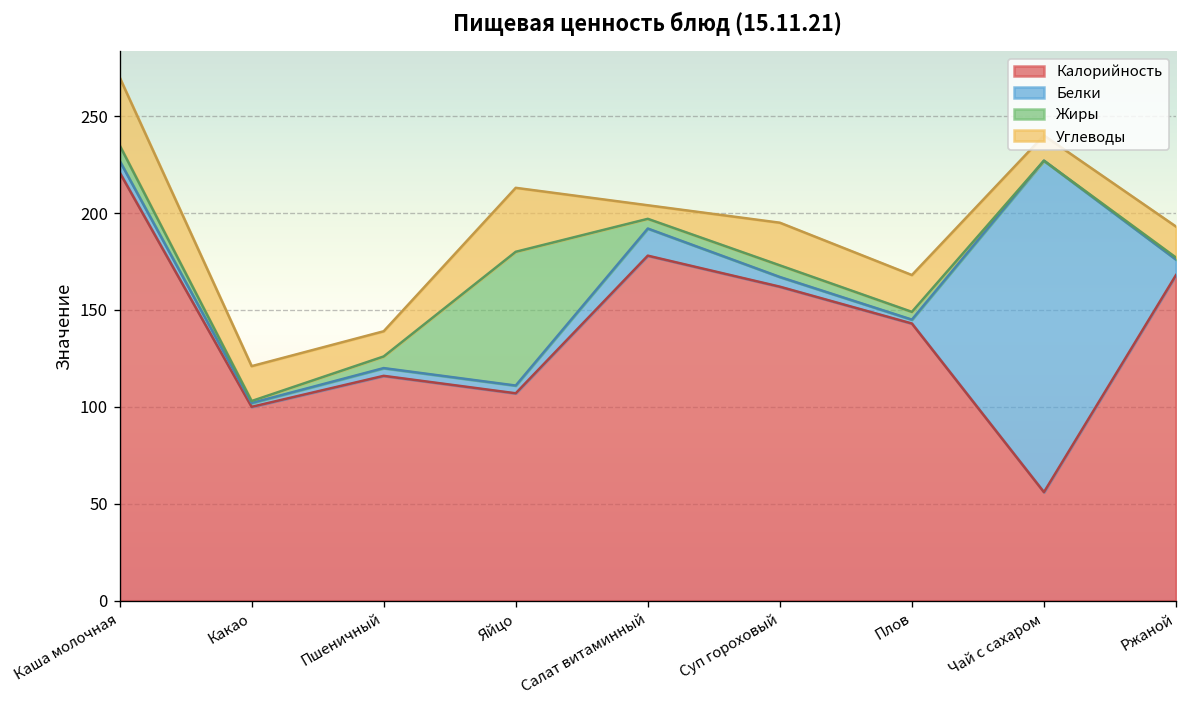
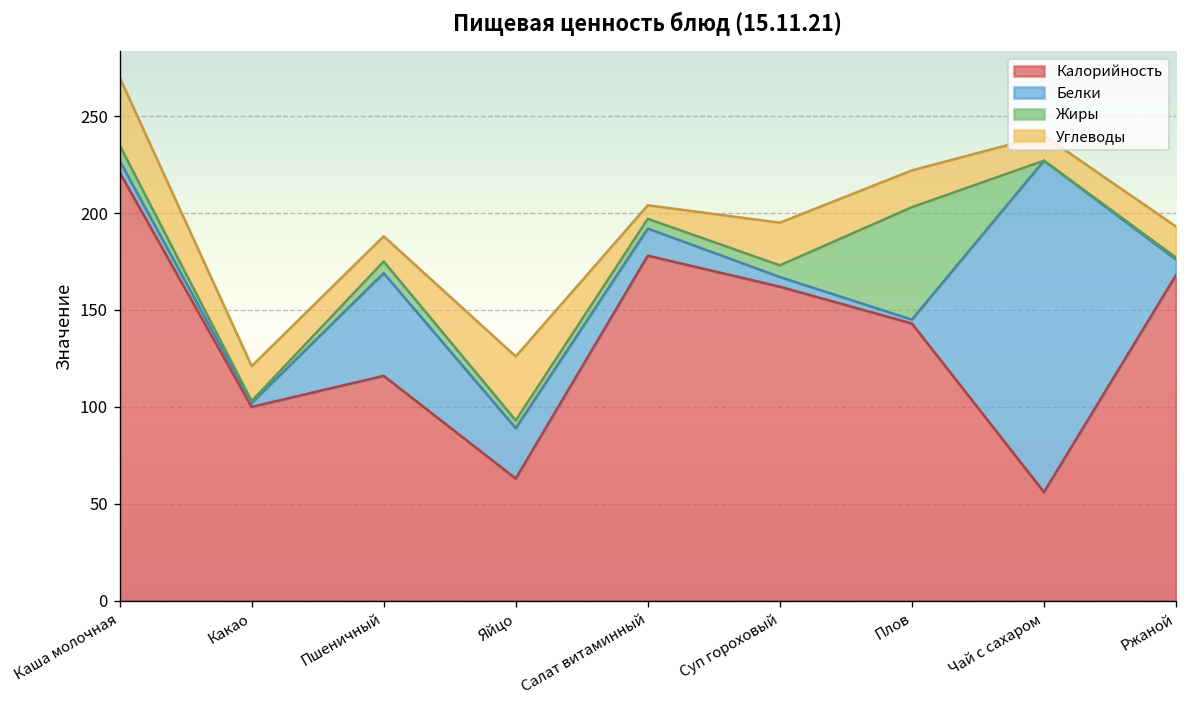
  {
    "Калорийность": {
      "Каша молочная": 221,
      "Какао": 100,
      "Пшеничный": 116,
-     "Яйцо": 107,
+     "Яйцо": 63,
      "Салат витаминный": 178,
      "Суп гороховый": 162,
      "Плов": 143,
      "Чай с сахаром": 56,
      "Ржаной": 168
    },
    "Белки": {
      "Каша молочная": 6,
-     "Пшеничный": 4,
-     "Яйцо": 4,
+     "Пшеничный": 53,
+     "Яйцо": 26,
      "Салат витаминный": 14,
      "Суп гороховый": 5,
      "Плов": 2
    },
    "Жиры": {
      "Каша молочная": 8,
      "Пшеничный": 6,
-     "Яйцо": 69,
+     "Яйцо": 4,
      "Салат витаминный": 5,
      "Суп гороховый": 6,
-     "Плов": 4
+     "Плов": 58
    },
    "Углеводы": {
      "Каша молочная": 35,
      "Какао": 18,
      "Пшеничный": 13,
      "Яйцо": 33,
      "Салат витаминный": 7,
      "Суп гороховый": 22,
      "Плов": 19,
      "Ржаной": 16
    }
  }
